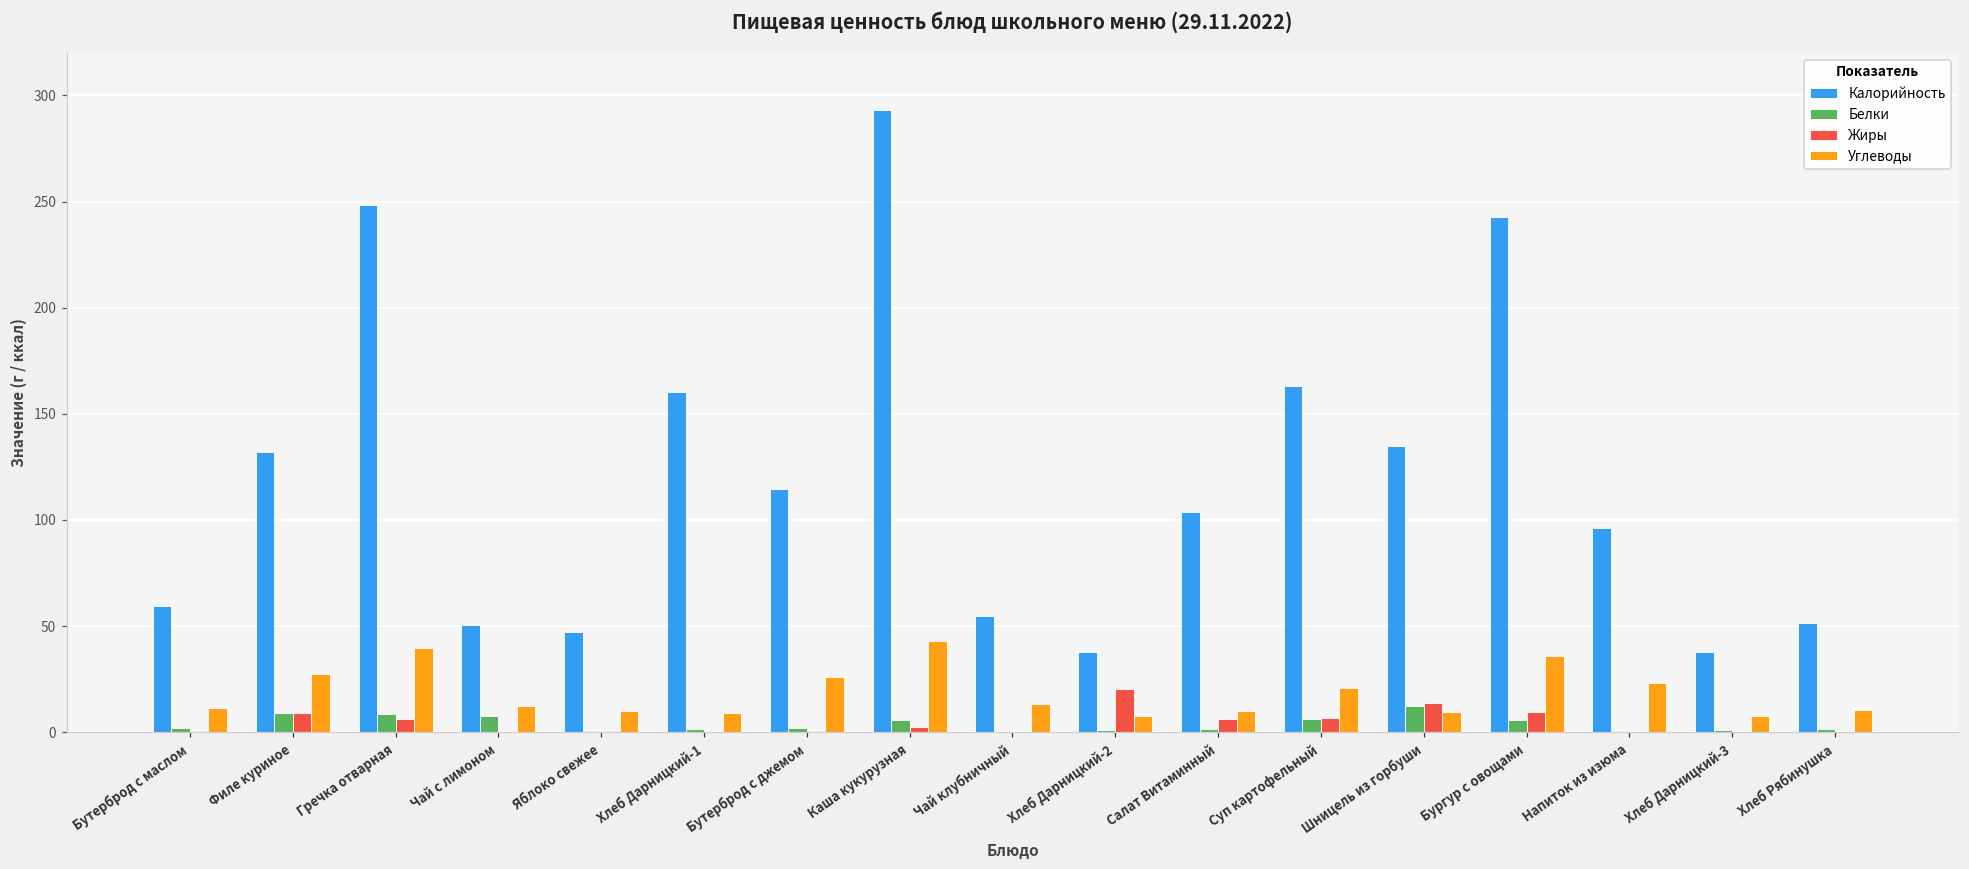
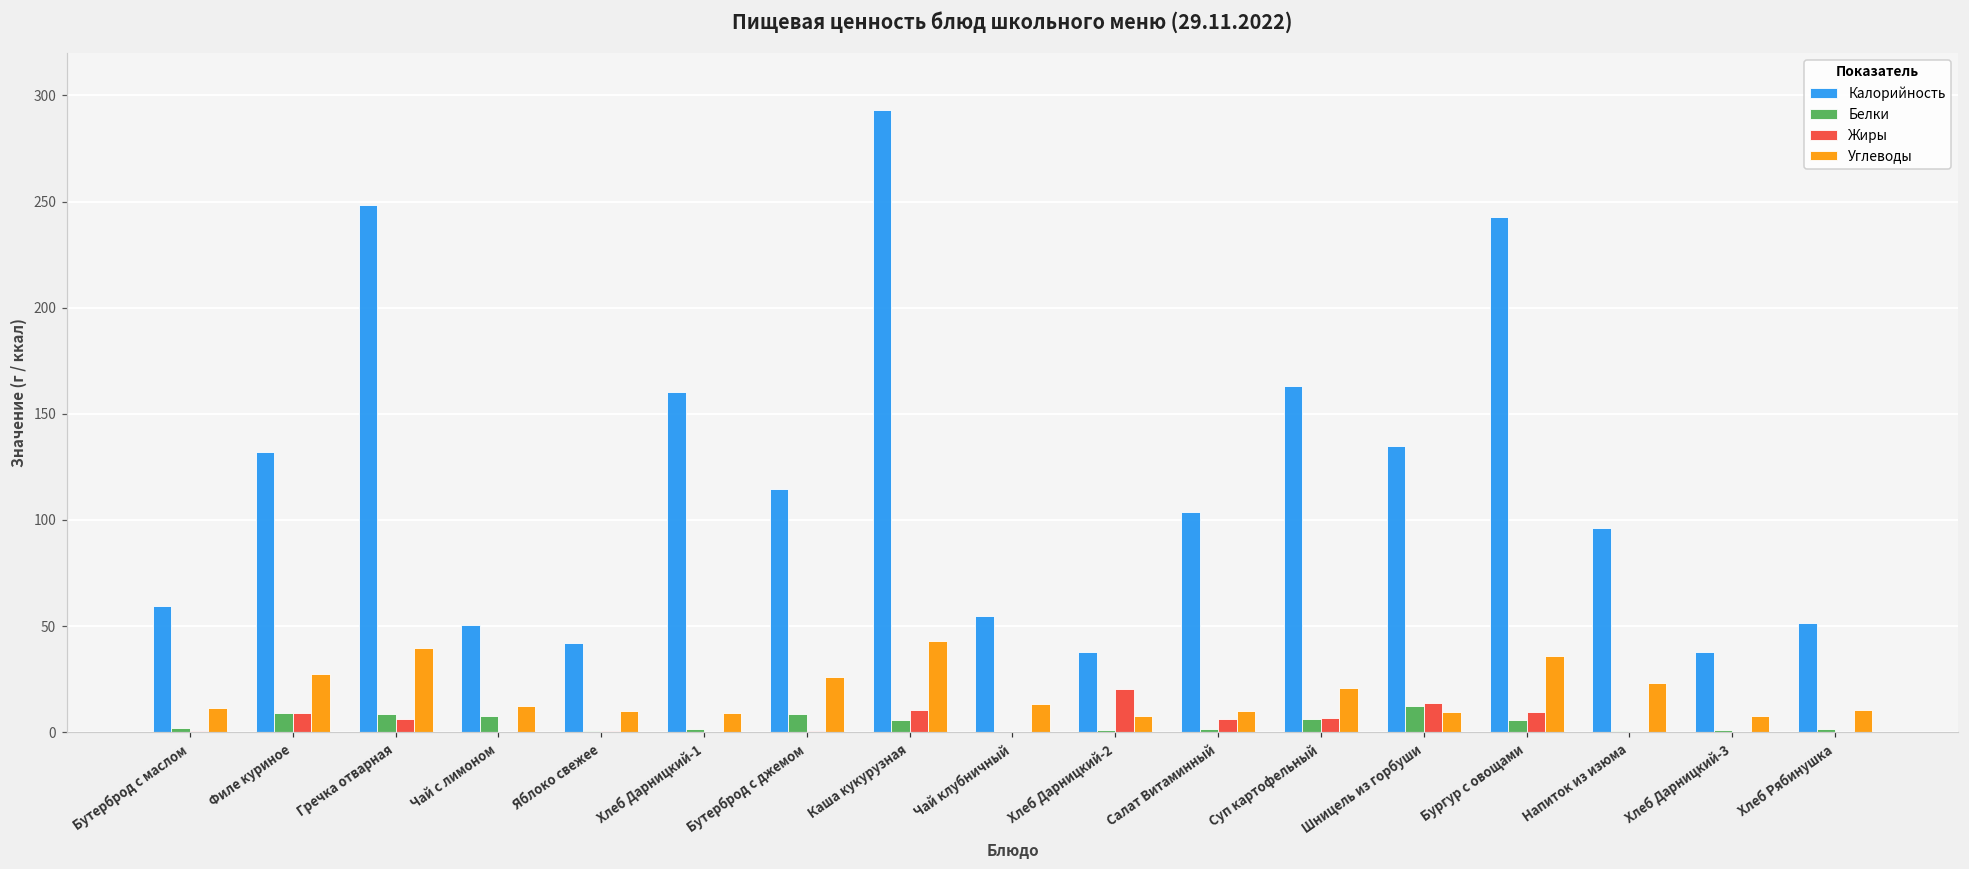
  {
    "Калорийность": {
      "Бутерброд с маслом": 60,
      "Филе куриное": 132,
      "Гречка отварная": 248,
      "Чай с лимоном": 50,
-     "Яблоко свежее": 47,
+     "Яблоко свежее": 42,
      "Хлеб Дарницкий-1": 160,
      "Бутерброд с джемом": 115,
      "Каша кукурузная": 293,
      "Чай клубничный": 55,
      "Хлеб Дарницкий-2": 38,
      "Салат Витаминный": 104,
      "Суп картофельный": 163,
      "Шницель из горбуши": 135,
      "Бургур с овощами": 243,
      "Напиток из изюма": 96,
      "Хлеб Дарницкий-3": 38,
      "Хлеб Рябинушка": 52
    },
    "Белки": {
      "Бутерброд с маслом": 2,
      "Филе куриное": 9,
      "Гречка отварная": 9,
      "Чай с лимоном": 7,
      "Хлеб Дарницкий-1": 1,
-     "Бутерброд с джемом": 2,
+     "Бутерброд с джемом": 8,
      "Каша кукурузная": 6,
      "Салат Витаминный": 1,
      "Суп картофельный": 6,
      "Шницель из горбуши": 13,
      "Бургур с овощами": 6,
      "Хлеб Рябинушка": 2
    },
    "Жиры": {
      "Филе куриное": 9,
      "Гречка отварная": 6,
-     "Каша кукурузная": 2,
+     "Каша кукурузная": 10,
      "Хлеб Дарницкий-2": 20,
      "Салат Витаминный": 6,
      "Суп картофельный": 7,
      "Шницель из горбуши": 14,
      "Бургур с овощами": 10
    },
    "Углеводы": {
      "Бутерброд с маслом": 12,
      "Филе куриное": 27,
      "Гречка отварная": 40,
      "Чай с лимоном": 12,
      "Яблоко свежее": 10,
      "Хлеб Дарницкий-1": 9,
      "Бутерброд с джемом": 26,
      "Каша кукурузная": 43,
      "Чай клубничный": 13,
      "Хлеб Дарницкий-2": 8,
      "Салат Витаминный": 10,
      "Суп картофельный": 21,
      "Шницель из горбуши": 9,
      "Бургур с овощами": 36,
      "Напиток из изюма": 23,
      "Хлеб Дарницкий-3": 8,
      "Хлеб Рябинушка": 11
    }
  }
